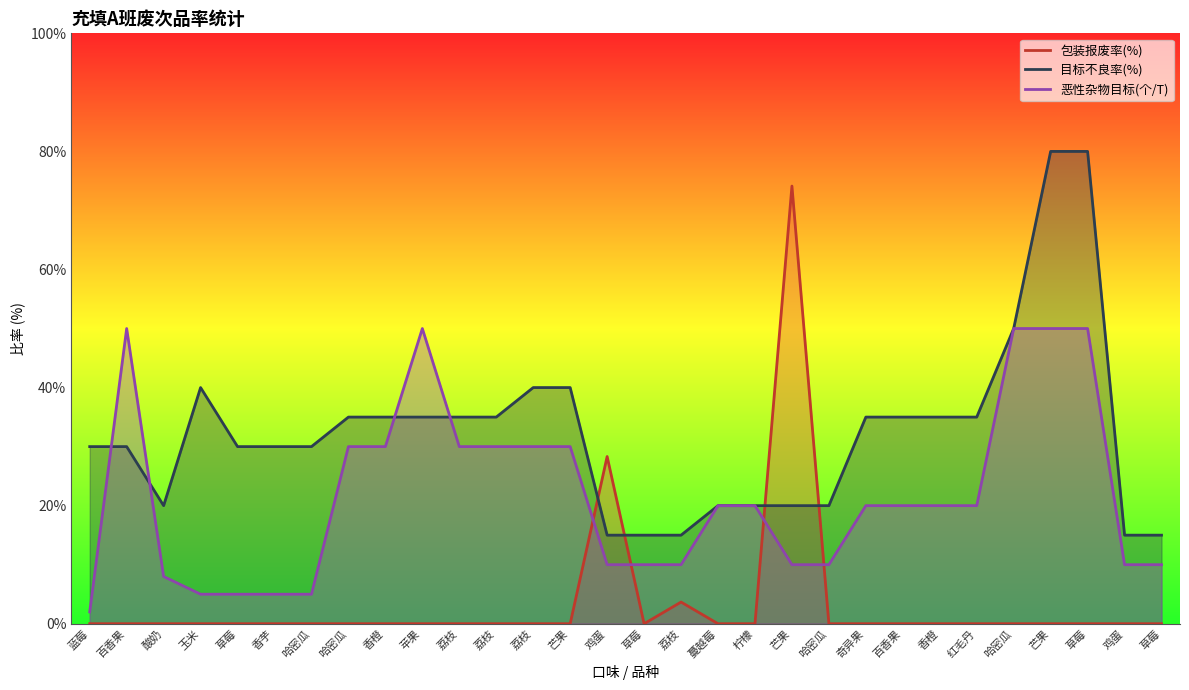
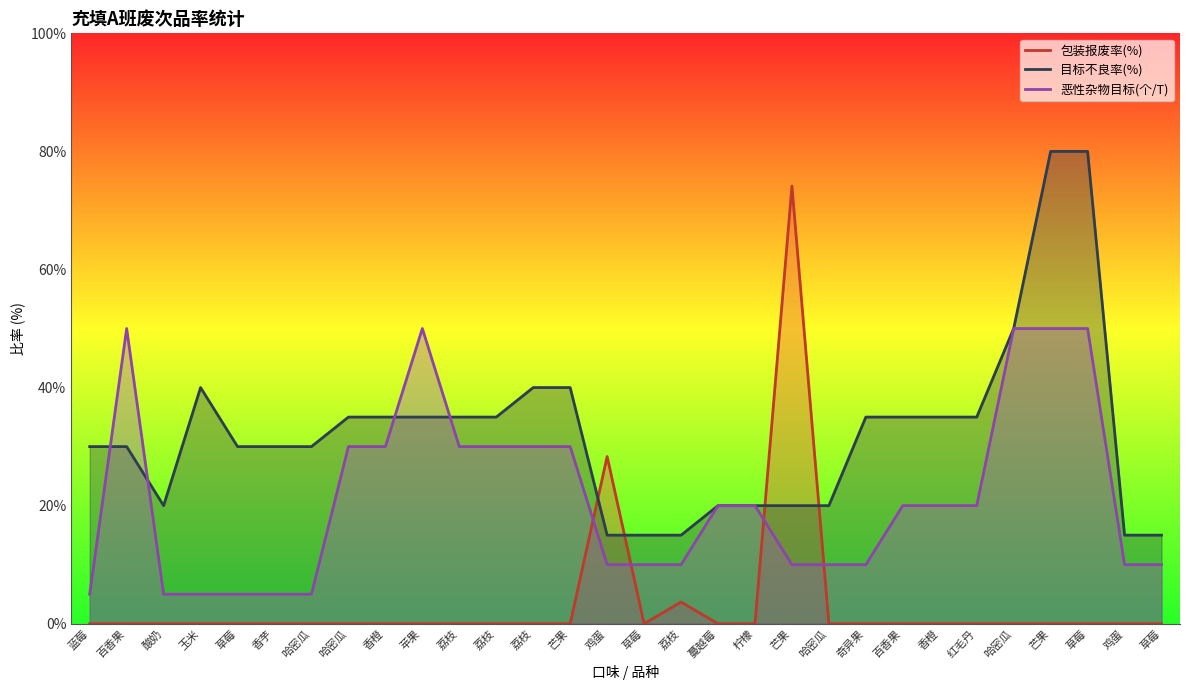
  {
    "包装报废率(%)": {
      "蓝莓": "0%",
      "酸奶": "0%",
      "玉米": "0%",
      "香芋": "0%",
      "苹果": "0%",
      "蔓越莓": "0%",
      "柠檬": "0%",
      "奇异果": "0%",
      "红毛丹": "0%"
    },
    "目标不良率(%)": {
      "蓝莓": "30%",
      "酸奶": "20%",
      "玉米": "40%",
      "香芋": "30%",
      "苹果": "35%",
      "奇异果": "35%",
      "红毛丹": "35%"
    },
    "恶性杂物目标(个/T)": {
-     "蓝莓": "2%",
-     "酸奶": "8%",
+     "蓝莓": "5%",
+     "酸奶": "5%",
      "玉米": "5%",
      "香芋": "5%",
      "苹果": "50%",
-     "奇异果": "20%",
+     "奇异果": "10%",
      "红毛丹": "20%"
    }
  }
